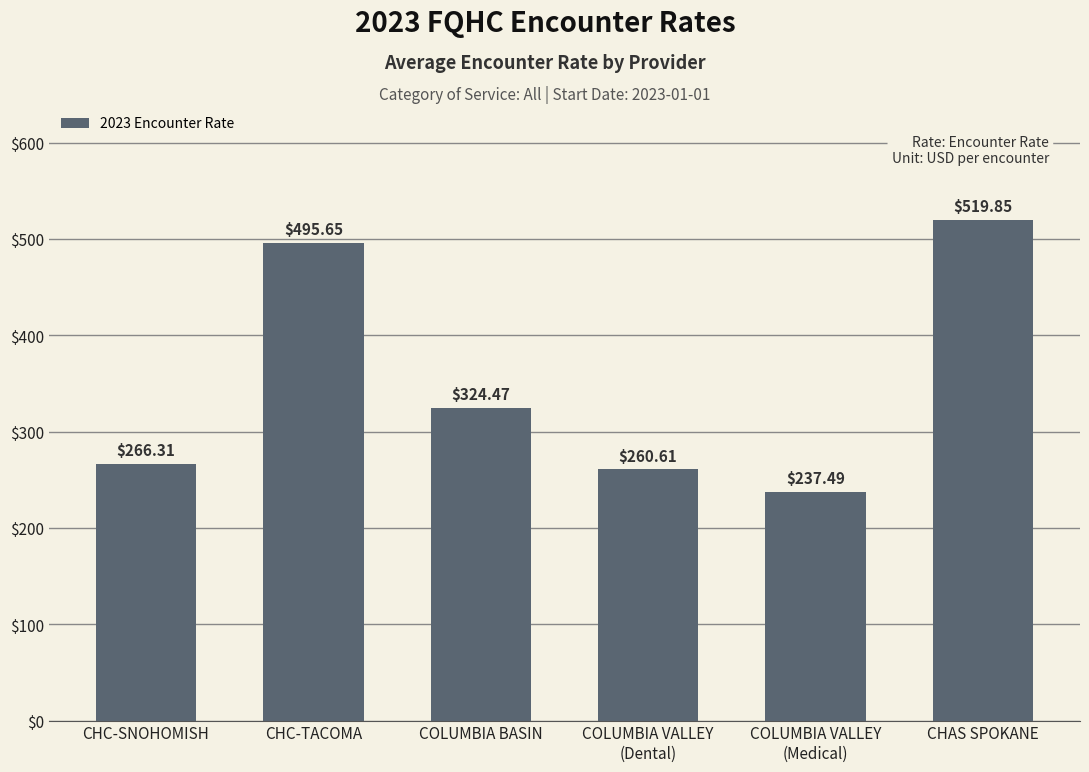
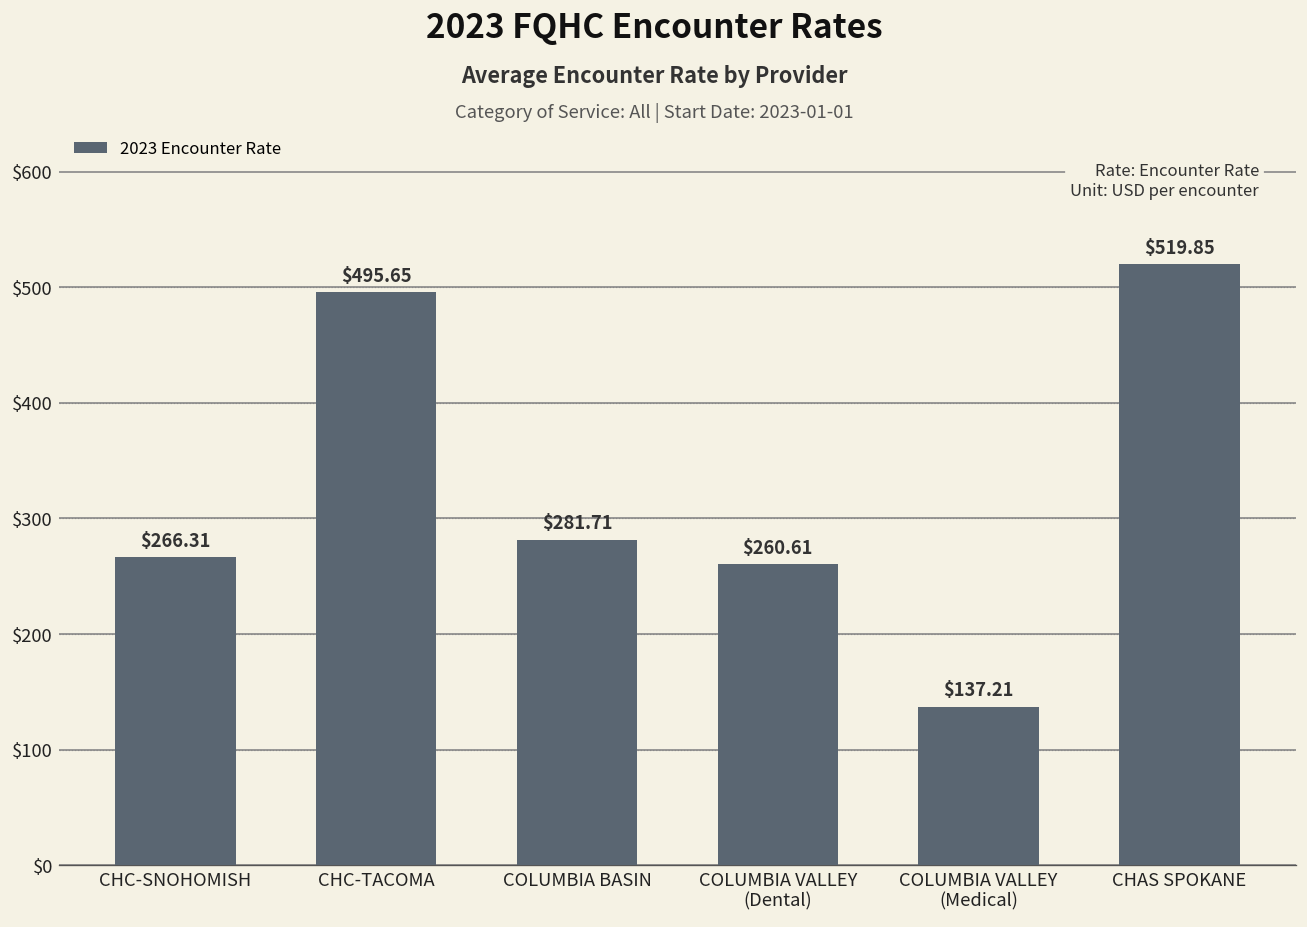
  {
    "CHC-SNOHOMISH": "$266.31",
    "CHC-TACOMA": "$495.65",
-   "COLUMBIA BASIN": "$324.47",
+   "COLUMBIA BASIN": "$281.71",
    "COLUMBIA VALLEY (Dental)": "$260.61",
-   "COLUMBIA VALLEY (Medical)": "$237.49",
+   "COLUMBIA VALLEY (Medical)": "$137.21",
    "CHAS SPOKANE": "$519.85"
  }
